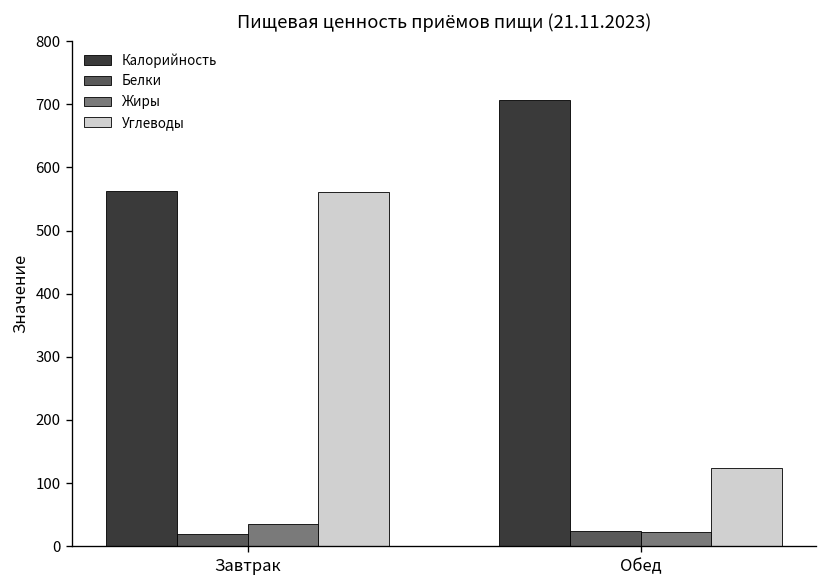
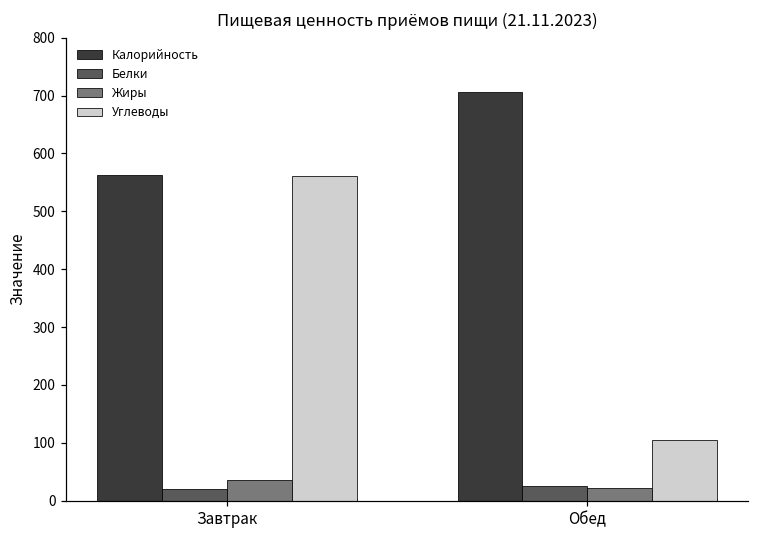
  {
    "Углеводы": {
      "Завтрак": 560,
-     "Обед": 120
+     "Обед": 100
    }
  }
